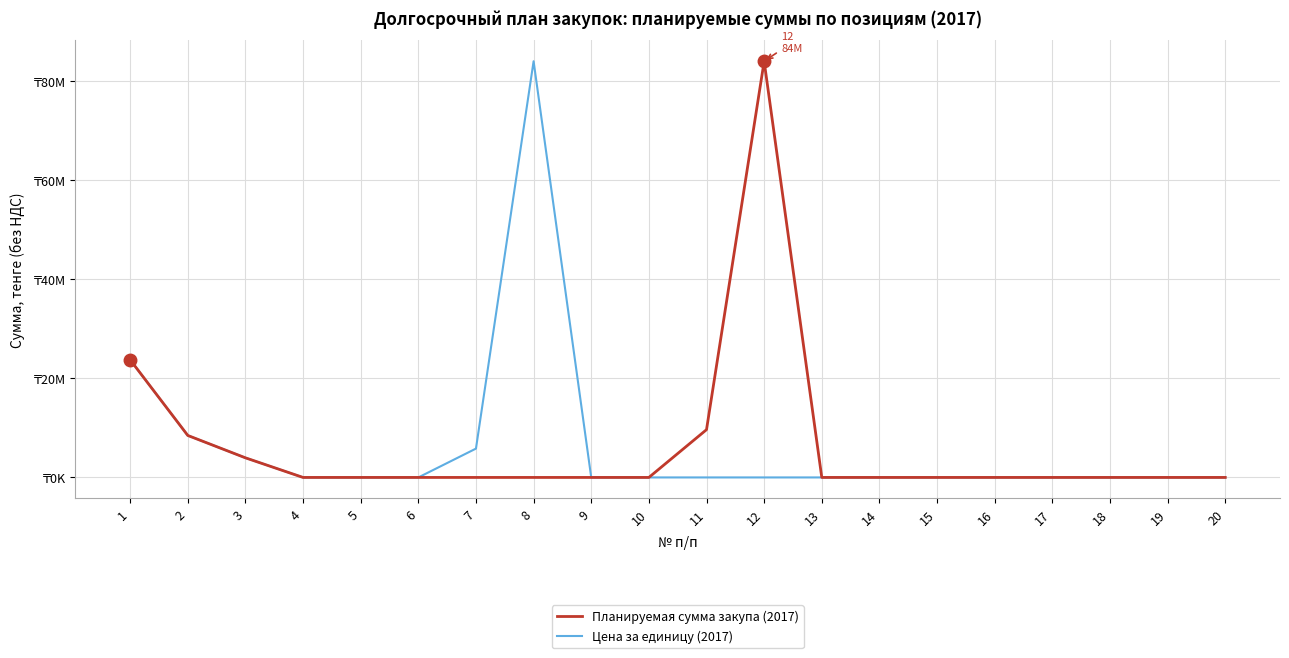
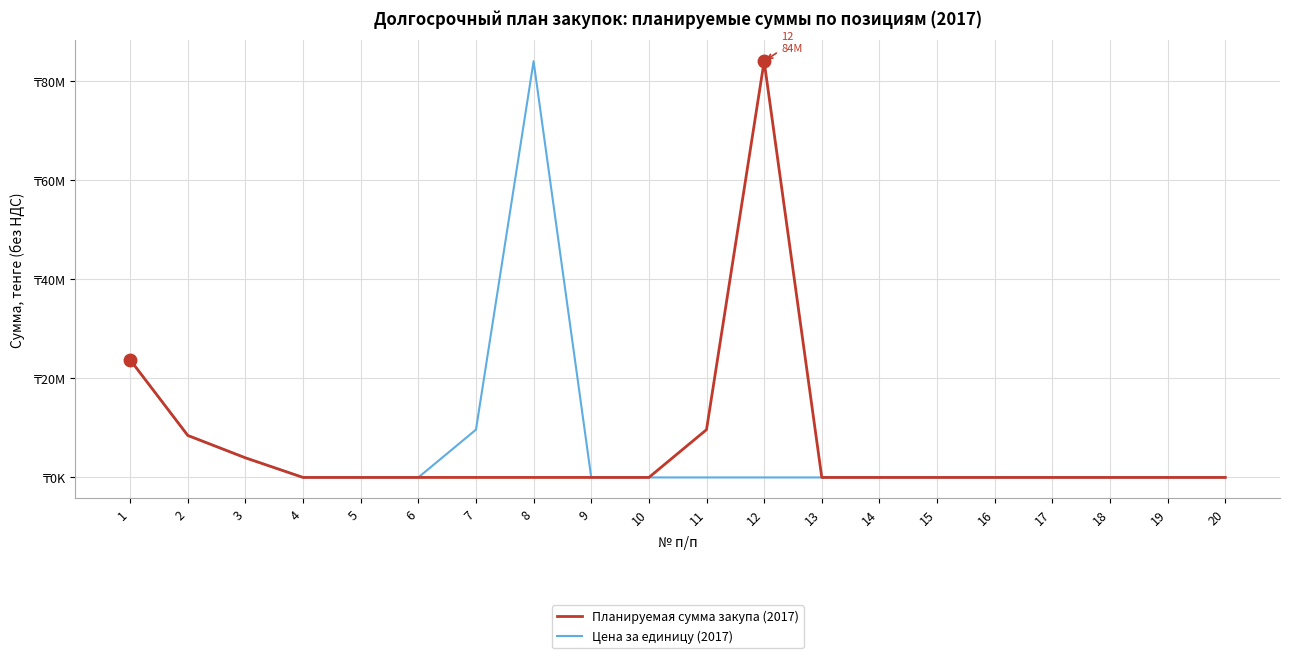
  {
    "Цена за единицу (2017)": {
-     "7": "₸6000000",
+     "7": "₸10000000",
      "8": "₸84000000",
      "11": "₸0",
      "12": "₸0"
    }
  }
